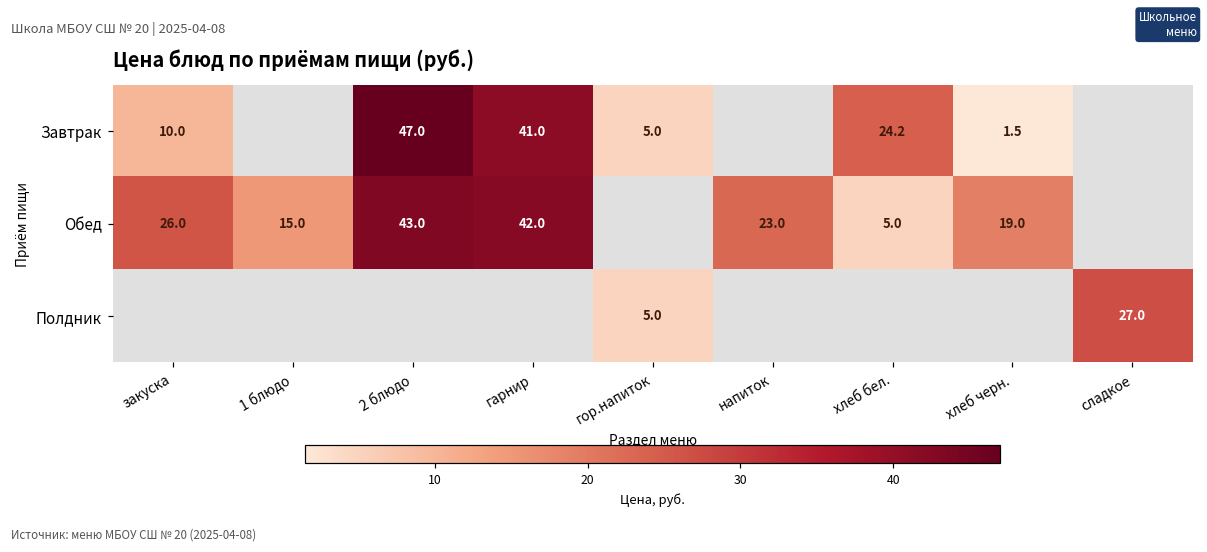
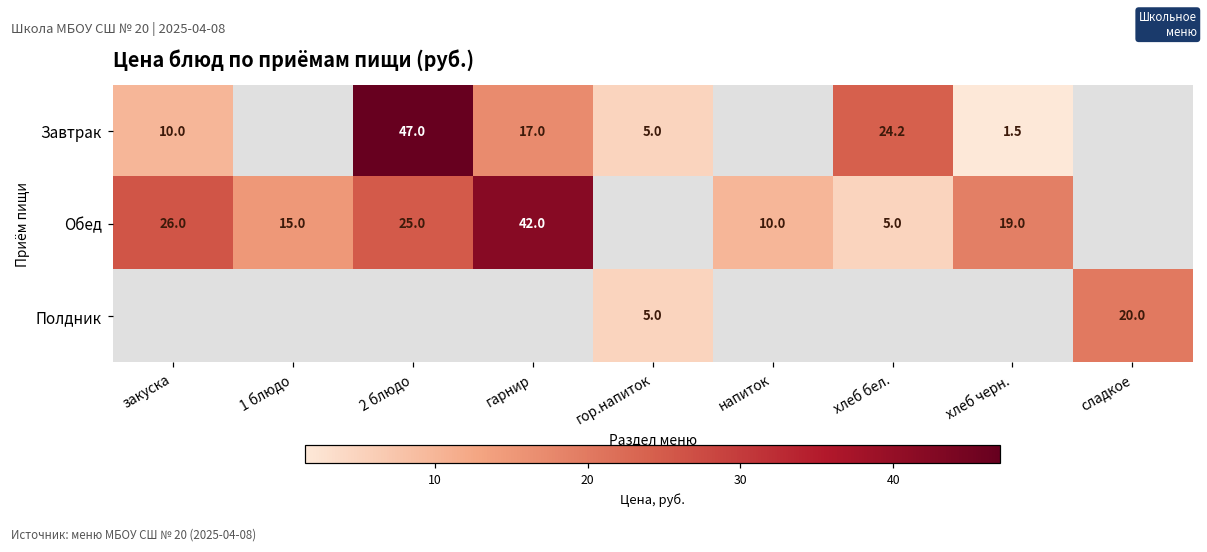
  {
    "Завтрак": {
      "закуска": 10.0,
      "2 блюдо": 47.0,
-     "гарнир": 41.0,
+     "гарнир": 17.0,
      "гор.напиток": 5.0,
      "хлеб бел.": 24.2,
      "хлеб черн.": 1.5
    },
    "Обед": {
      "закуска": 26.0,
      "1 блюдо": 15.0,
-     "2 блюдо": 43.0,
+     "2 блюдо": 25.0,
      "гарнир": 42.0,
-     "напиток": 23.0,
+     "напиток": 10.0,
      "хлеб бел.": 5.0,
      "хлеб черн.": 19.0
    },
    "Полдник": {
      "гор.напиток": 5.0,
-     "сладкое": 27.0
+     "сладкое": 20.0
    }
  }
